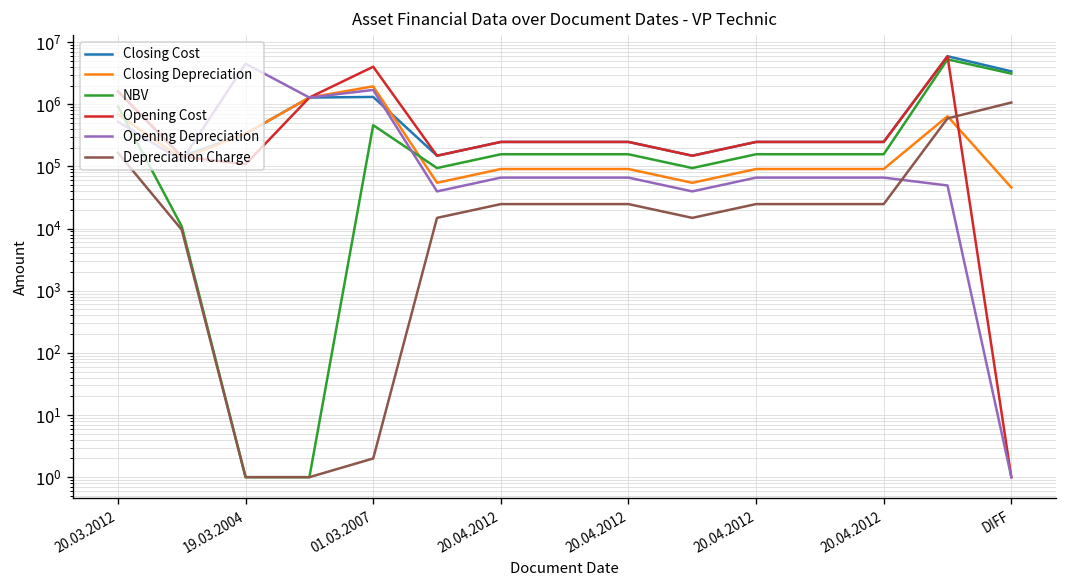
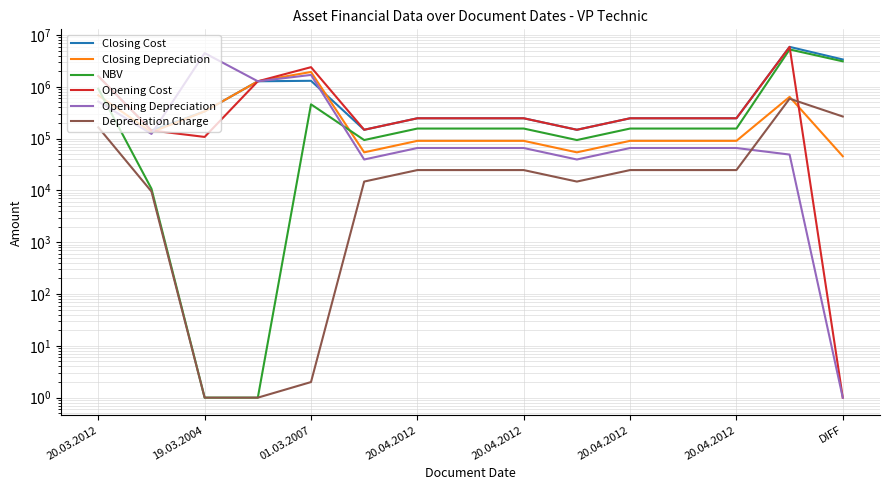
  {
    "Closing Cost": {
      "01.03.2007": 1300000
    },
    "Closing Depreciation": {
      "01.03.2007": 1900000,
      "DIFF": 50000
    },
    "NBV": {
      "01.03.2007": 500000
    },
    "Opening Cost": {
      "19.03.2004": 110000,
-     "01.03.2007": 4000000
+     "01.03.2007": 2000000
    },
    "Opening Depreciation": {
      "01.03.2007": 1700000
    },
    "Depreciation Charge": {
      "01.03.2007": 2,
-     "DIFF": 1100000
+     "DIFF": 300000
    }
  }
